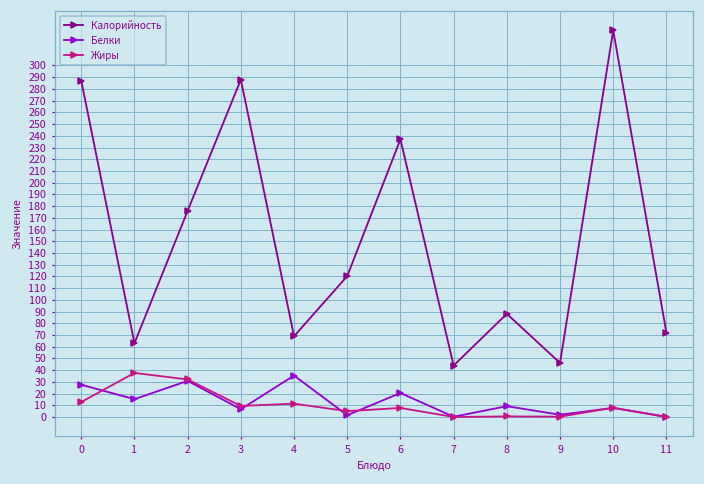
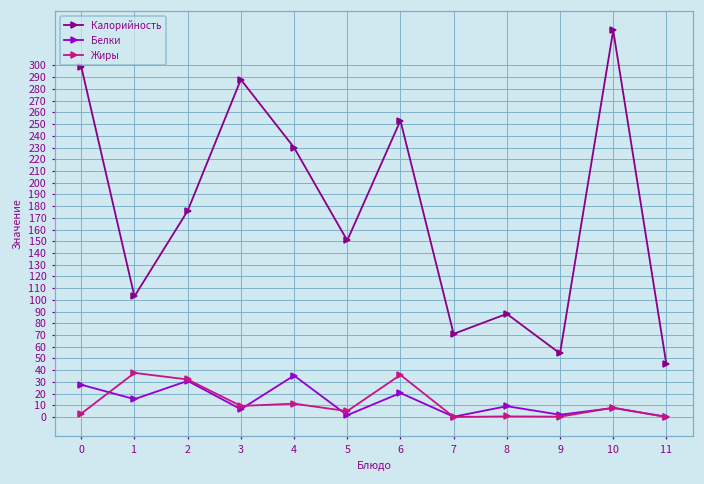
  {
    "Калорийность": {
-     "0": 287,
-     "1": 63,
+     "0": 299,
+     "1": 103,
      "2": 176,
      "3": 288,
-     "4": 69,
-     "5": 120,
-     "6": 237,
-     "7": 44,
+     "4": 230,
+     "5": 151,
+     "6": 253,
+     "7": 71,
      "8": 88,
-     "9": 46,
+     "9": 54,
      "10": 330,
-     "11": 72
+     "11": 45
    },
    "Белки": {
      "0": 28,
      "1": 15,
      "3": 7,
      "4": 35,
      "5": 2,
      "6": 21,
      "8": 9
    },
    "Жиры": {
-     "0": 13,
+     "0": 3,
      "1": 38,
      "3": 10,
      "4": 11,
      "5": 5,
-     "6": 8,
+     "6": 36,
      "8": 1
    }
  }
